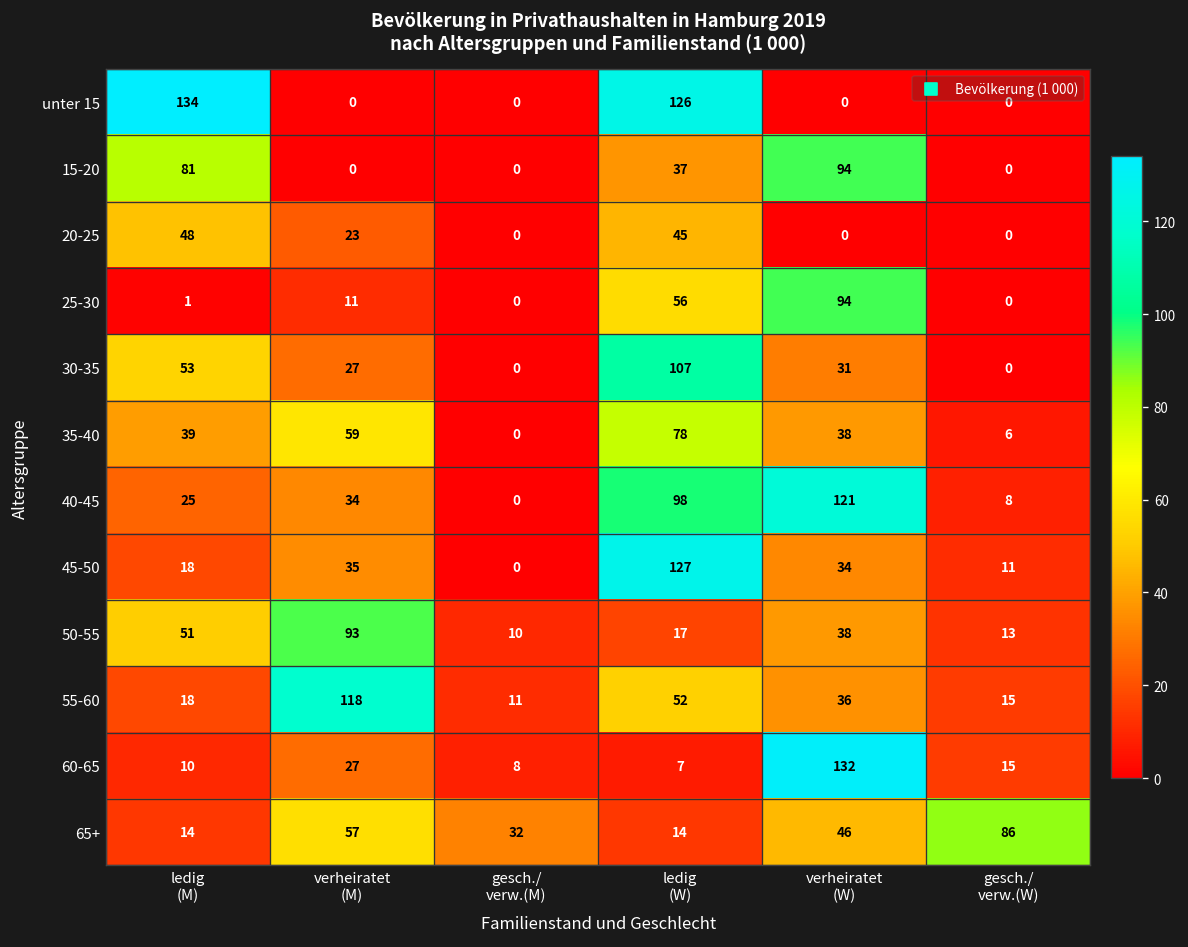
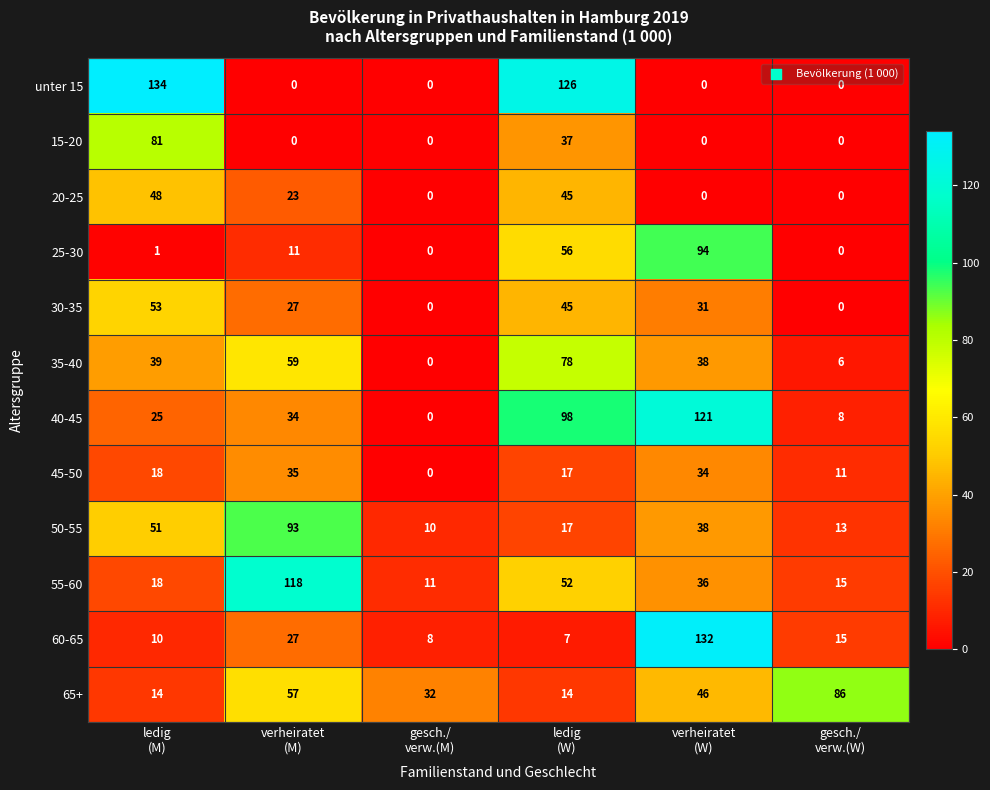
  {
    "unter 15": {
      "ledig (M)": 134,
      "verheiratet (M)": 0,
      "gesch./ verw.(M)": 0,
      "ledig (W)": 126,
      "verheiratet (W)": 0
    },
    "15-20": {
      "ledig (M)": 81,
      "verheiratet (M)": 0,
      "gesch./ verw.(M)": 0,
      "ledig (W)": 37,
-     "verheiratet (W)": 94,
+     "verheiratet (W)": 0,
      "gesch./ verw.(W)": 0
    },
    "20-25": {
      "ledig (M)": 48,
      "verheiratet (M)": 23,
      "gesch./ verw.(M)": 0,
      "ledig (W)": 45,
      "verheiratet (W)": 0,
      "gesch./ verw.(W)": 0
    },
    "25-30": {
      "ledig (M)": 1,
      "verheiratet (M)": 11,
      "gesch./ verw.(M)": 0,
      "ledig (W)": 56,
      "verheiratet (W)": 94,
      "gesch./ verw.(W)": 0
    },
    "30-35": {
      "ledig (M)": 53,
      "verheiratet (M)": 27,
      "gesch./ verw.(M)": 0,
-     "ledig (W)": 107,
+     "ledig (W)": 45,
      "verheiratet (W)": 31,
      "gesch./ verw.(W)": 0
    },
    "35-40": {
      "ledig (M)": 39,
      "verheiratet (M)": 59,
      "gesch./ verw.(M)": 0,
      "ledig (W)": 78,
      "verheiratet (W)": 38,
      "gesch./ verw.(W)": 6
    },
    "40-45": {
      "ledig (M)": 25,
      "verheiratet (M)": 34,
      "gesch./ verw.(M)": 0,
      "ledig (W)": 98,
      "verheiratet (W)": 121,
      "gesch./ verw.(W)": 8
    },
    "45-50": {
      "ledig (M)": 18,
      "verheiratet (M)": 35,
      "gesch./ verw.(M)": 0,
-     "ledig (W)": 127,
+     "ledig (W)": 17,
      "verheiratet (W)": 34,
      "gesch./ verw.(W)": 11
    },
    "50-55": {
      "ledig (M)": 51,
      "verheiratet (M)": 93,
      "gesch./ verw.(M)": 10,
      "ledig (W)": 17,
      "verheiratet (W)": 38,
      "gesch./ verw.(W)": 13
    },
    "55-60": {
      "ledig (M)": 18,
      "verheiratet (M)": 118,
      "gesch./ verw.(M)": 11,
      "ledig (W)": 52,
      "verheiratet (W)": 36,
      "gesch./ verw.(W)": 15
    },
    "60-65": {
      "ledig (M)": 10,
      "verheiratet (M)": 27,
      "gesch./ verw.(M)": 8,
      "ledig (W)": 7,
      "verheiratet (W)": 132,
      "gesch./ verw.(W)": 15
    },
    "65+": {
      "ledig (M)": 14,
      "verheiratet (M)": 57,
      "gesch./ verw.(M)": 32,
      "ledig (W)": 14,
      "verheiratet (W)": 46,
      "gesch./ verw.(W)": 86
    }
  }
